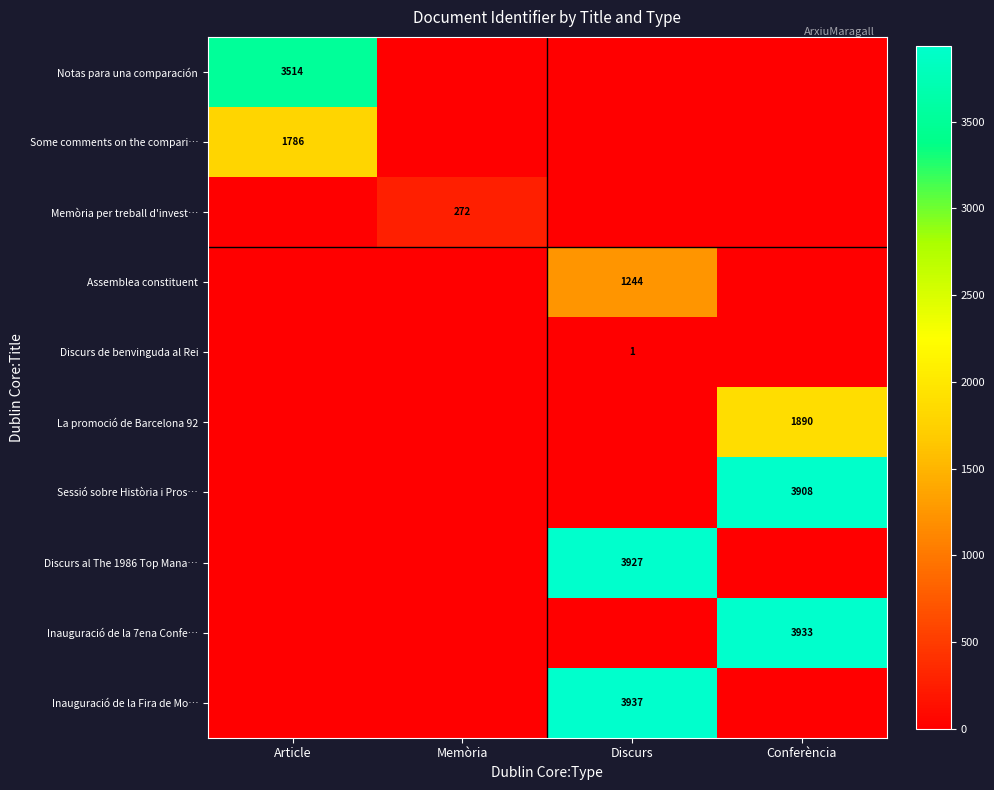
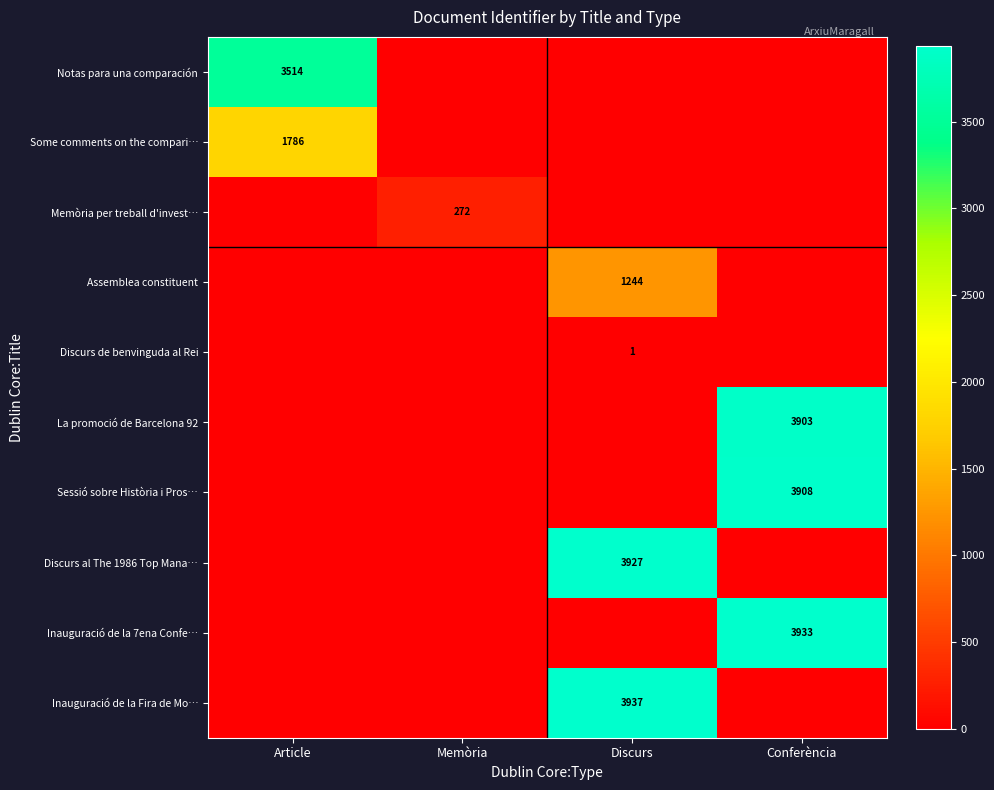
  {
    "Notas para una comparación": {
      "Article": 3514
    },
    "Some comments on the compari…": {
      "Article": 1786
    },
    "Memòria per treball d'invest…": {
      "Memòria": 272
    },
    "Assemblea constituent": {
      "Discurs": 1244
    },
    "Discurs de benvinguda al Rei": {
      "Discurs": 1
    },
    "La promoció de Barcelona 92": {
-     "Conferència": 1890
+     "Conferència": 3903
    },
    "Sessió sobre Història i Pros…": {
      "Conferència": 3908
    },
    "Discurs al The 1986 Top Mana…": {
      "Discurs": 3927
    },
    "Inauguració de la 7ena Confe…": {
      "Conferència": 3933
    },
    "Inauguració de la Fira de Mo…": {
      "Discurs": 3937
    }
  }
